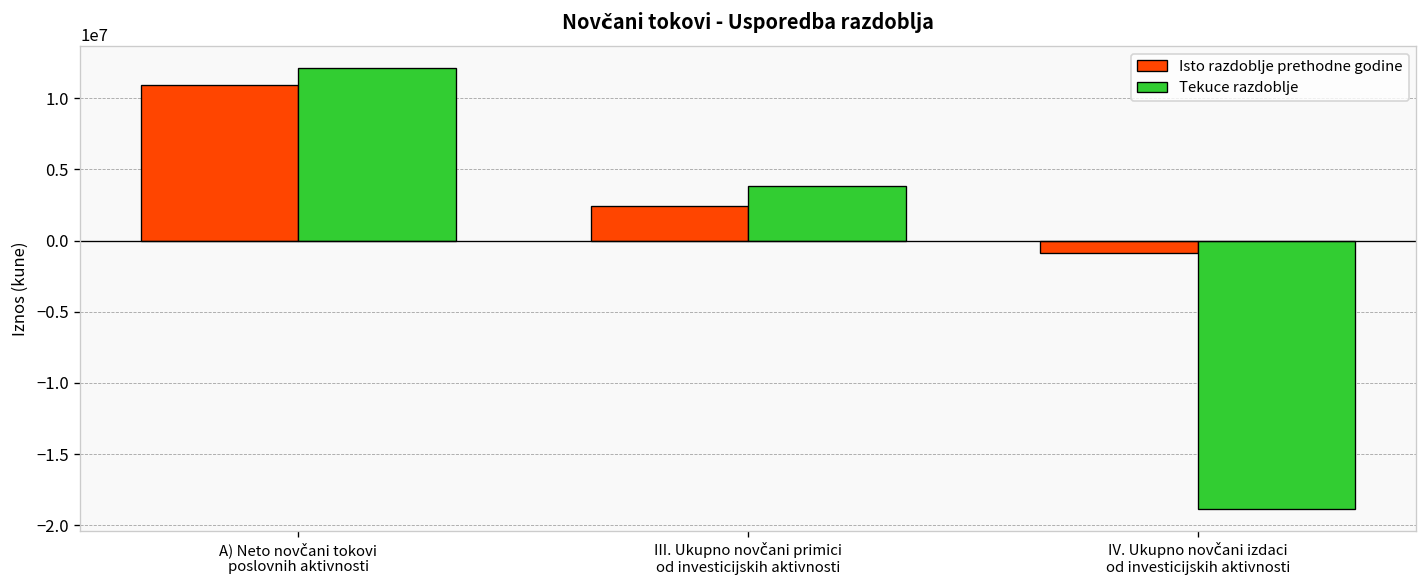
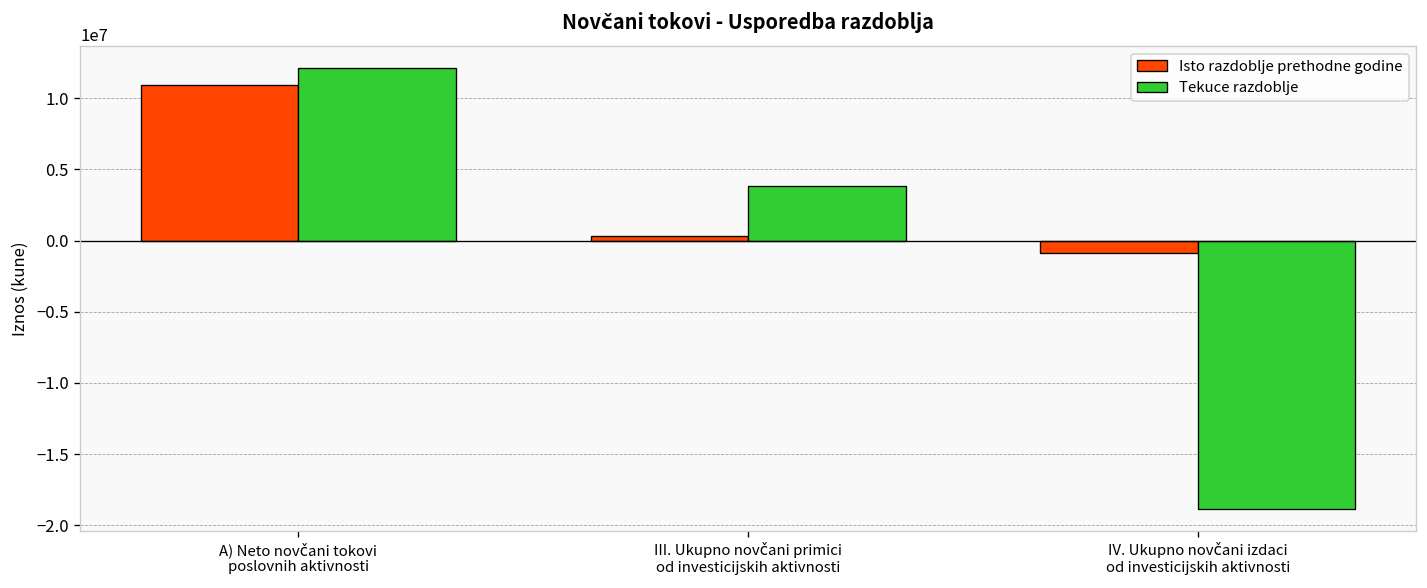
  {
    "Isto razdoblje prethodne godine": {
      "A) Neto novčani tokovi poslovnih aktivnosti": 10900000,
-     "III. Ukupno novčani primici od investicijskih aktivnosti": 2400000,
+     "III. Ukupno novčani primici od investicijskih aktivnosti": 300000,
      "IV. Ukupno novčani izdaci od investicijskih aktivnosti": -900000
    },
    "Tekuce razdoblje": {
      "A) Neto novčani tokovi poslovnih aktivnosti": 12100000,
      "III. Ukupno novčani primici od investicijskih aktivnosti": 3800000,
      "IV. Ukupno novčani izdaci od investicijskih aktivnosti": -18800000
    }
  }
